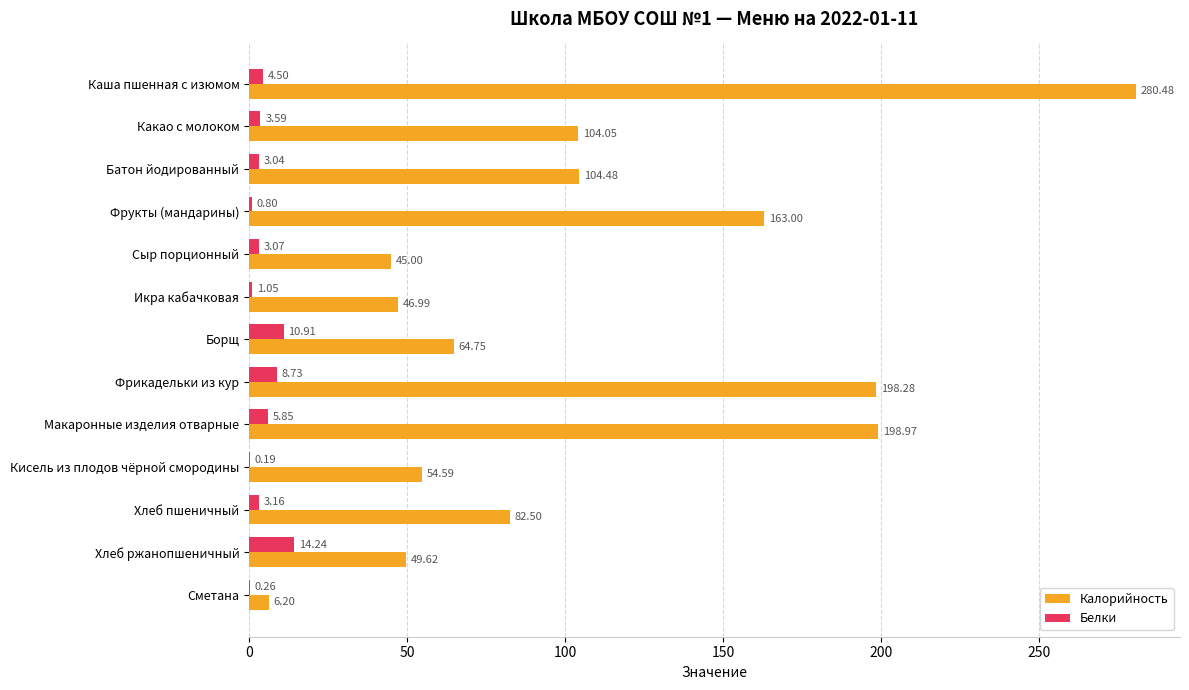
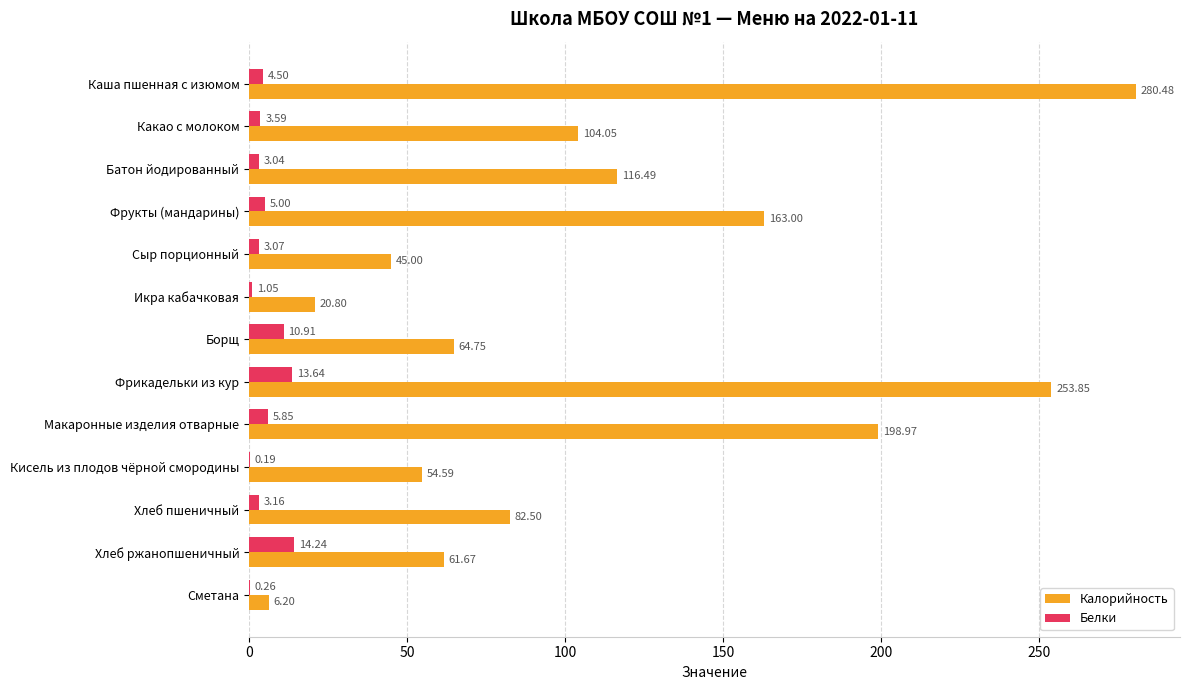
  {
    "Калорийность": {
      "Каша пшенная с изюмом": 280.48,
      "Какао с молоком": 104.05,
-     "Батон йодированный": 104.48,
+     "Батон йодированный": 116.49,
      "Фрукты (мандарины)": 163.00,
      "Сыр порционный": 45.00,
-     "Икра кабачковая": 46.99,
+     "Икра кабачковая": 20.80,
      "Борщ": 64.75,
-     "Фрикадельки из кур": 198.28,
+     "Фрикадельки из кур": 253.85,
      "Макаронные изделия отварные": 198.97,
      "Кисель из плодов чёрной смородины": 54.59,
      "Хлеб пшеничный": 82.50,
-     "Хлеб ржанопшеничный": 49.62,
+     "Хлеб ржанопшеничный": 61.67,
      "Сметана": 6.20
    },
    "Белки": {
      "Каша пшенная с изюмом": 4.50,
      "Какао с молоком": 3.59,
      "Батон йодированный": 3.04,
-     "Фрукты (мандарины)": 0.80,
+     "Фрукты (мандарины)": 5.00,
      "Сыр порционный": 3.07,
      "Икра кабачковая": 1.05,
      "Борщ": 10.91,
-     "Фрикадельки из кур": 8.73,
+     "Фрикадельки из кур": 13.64,
      "Макаронные изделия отварные": 5.85,
      "Кисель из плодов чёрной смородины": 0.19,
      "Хлеб пшеничный": 3.16,
      "Хлеб ржанопшеничный": 14.24,
      "Сметана": 0.26
    }
  }
